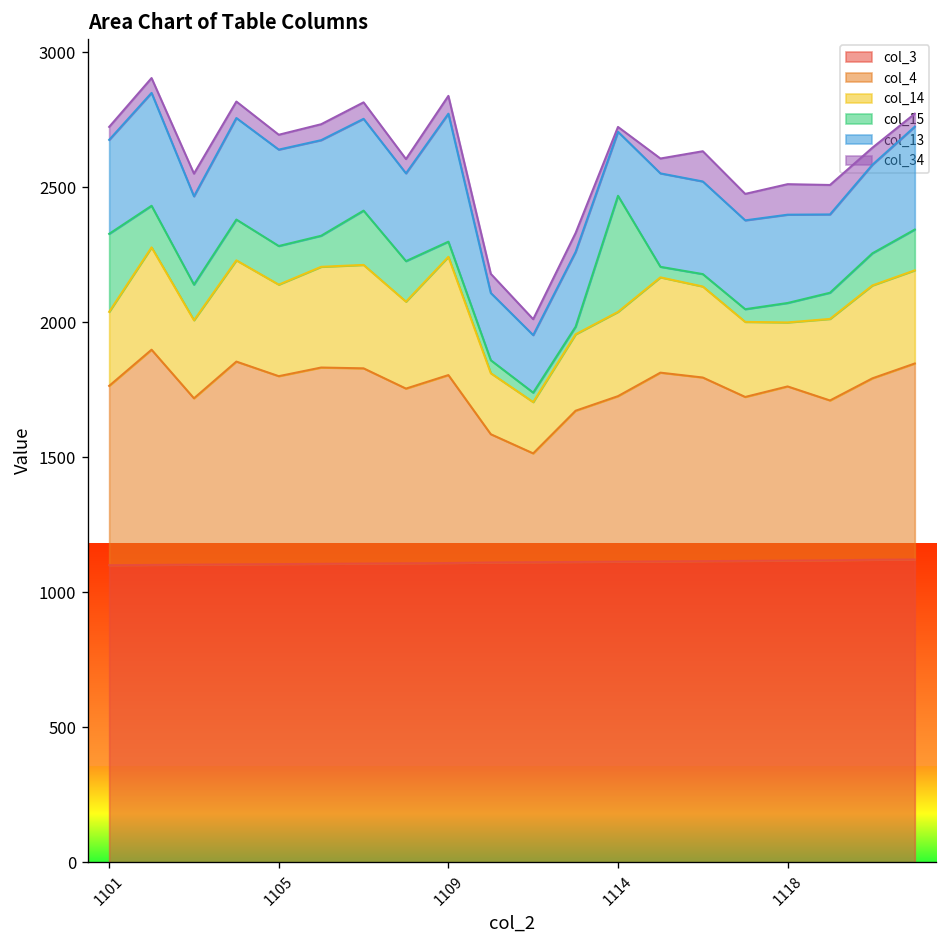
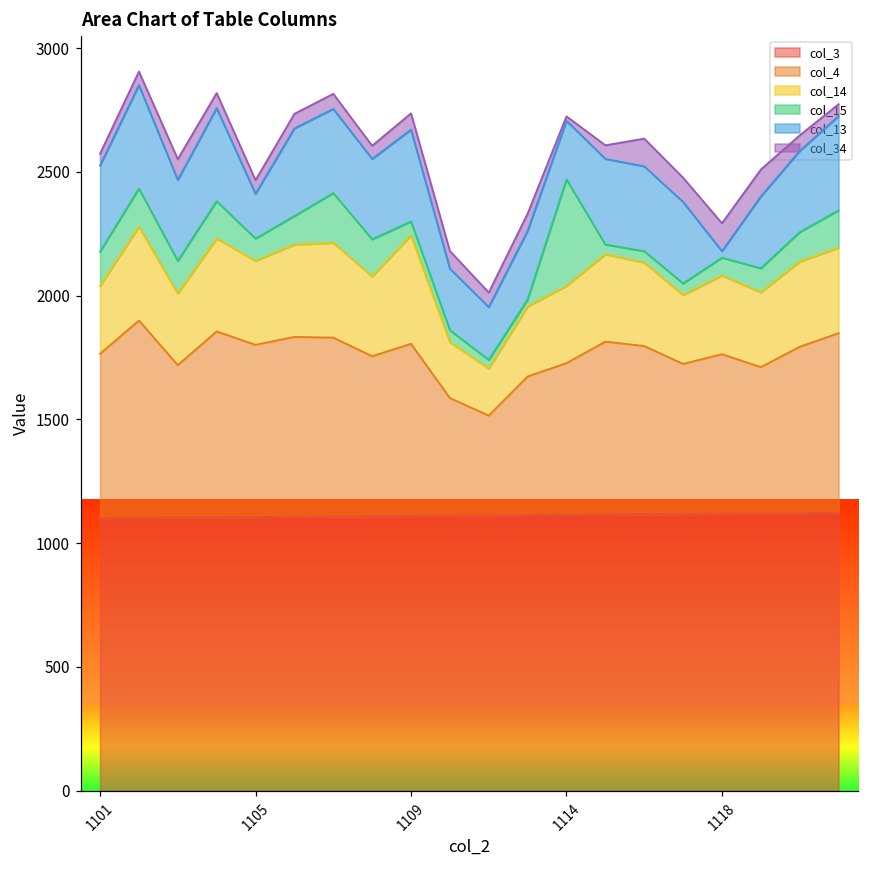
  {
    "col_14": {
      "1101": 270,
      "1105": 340,
      "1109": 440,
      "1114": 310,
-     "1118": 240
+     "1118": 320
    },
    "col_15": {
-     "1101": 290,
-     "1105": 140,
+     "1101": 140,
+     "1105": 90,
      "1109": 60,
      "1114": 430,
      "1118": 70
    },
    "col_13": {
      "1101": 350,
-     "1105": 360,
-     "1109": 470,
+     "1105": 180,
+     "1109": 370,
      "1114": 240,
-     "1118": 330
+     "1118": 30
    },
    "col_34": {
      "1101": 50,
      "1105": 60,
      "1109": 70,
      "1114": 20,
      "1118": 110
    }
  }
